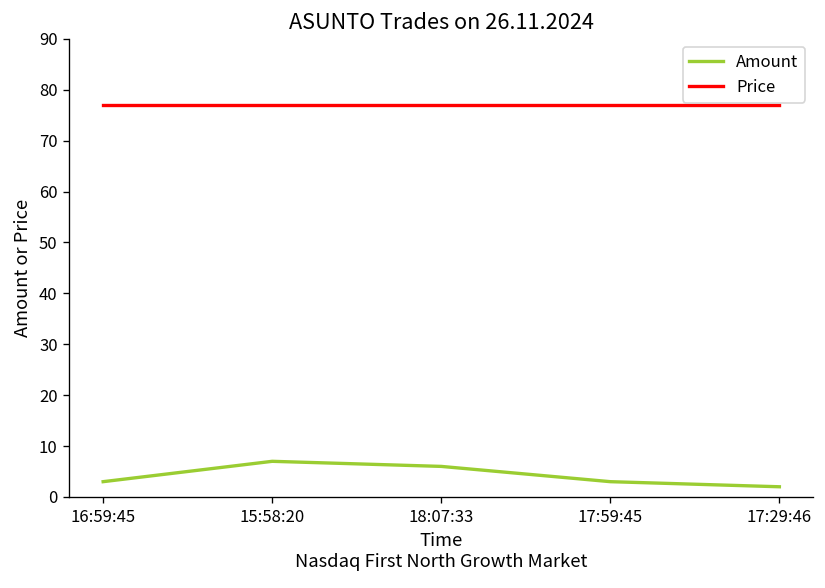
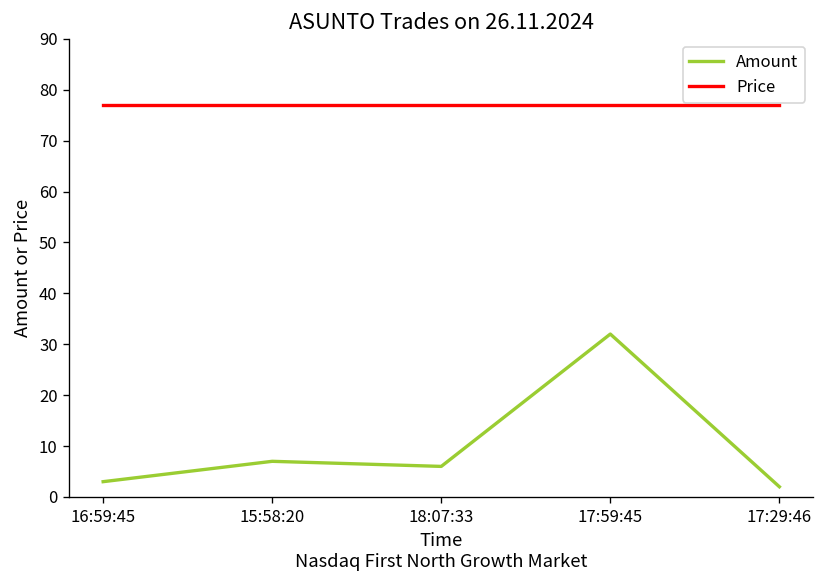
  {
    "Amount": {
      "16:59:45": 3,
      "15:58:20": 7,
      "18:07:33": 6,
-     "17:59:45": 3,
+     "17:59:45": 32,
      "17:29:46": 2
    },
    "Price": {
      "16:59:45": 77,
      "15:58:20": 77,
      "18:07:33": 77,
      "17:59:45": 77,
      "17:29:46": 77
    }
  }
